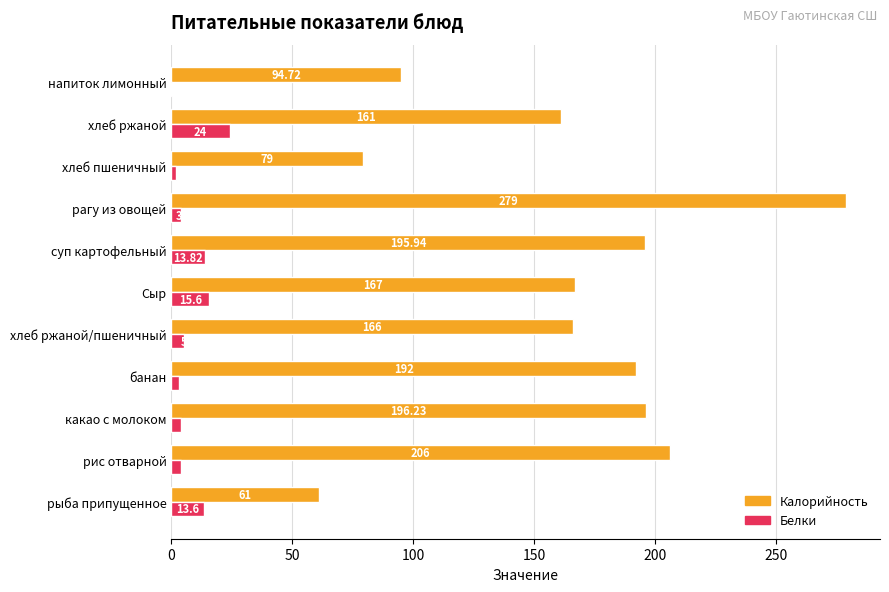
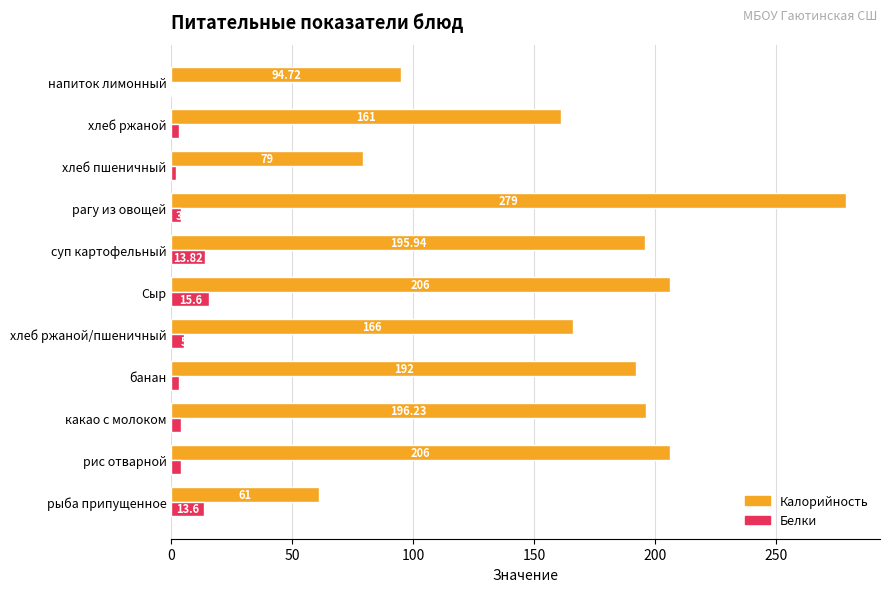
  {
    "Калорийность": {
      "напиток лимонный": 94.72,
      "хлеб ржаной": 161,
      "хлеб пшеничный": 79,
      "рагу из овощей": 279,
      "суп картофельный": 195.94,
-     "Сыр": 167,
+     "Сыр": 206,
      "хлеб ржаной/пшеничный": 166,
      "банан": 192,
      "какао с молоком": 196.23,
      "рис отварной": 206,
      "рыба припущенное": 61
    },
    "Белки": {
-     "хлеб ржаной": 24,
+     "хлеб ржаной": 3,
      "хлеб пшеничный": 2,
      "рагу из овощей": 4,
      "хлеб ржаной/пшеничный": 5,
      "банан": 3,
      "какао с молоком": 4,
      "рис отварной": 4
    }
  }
